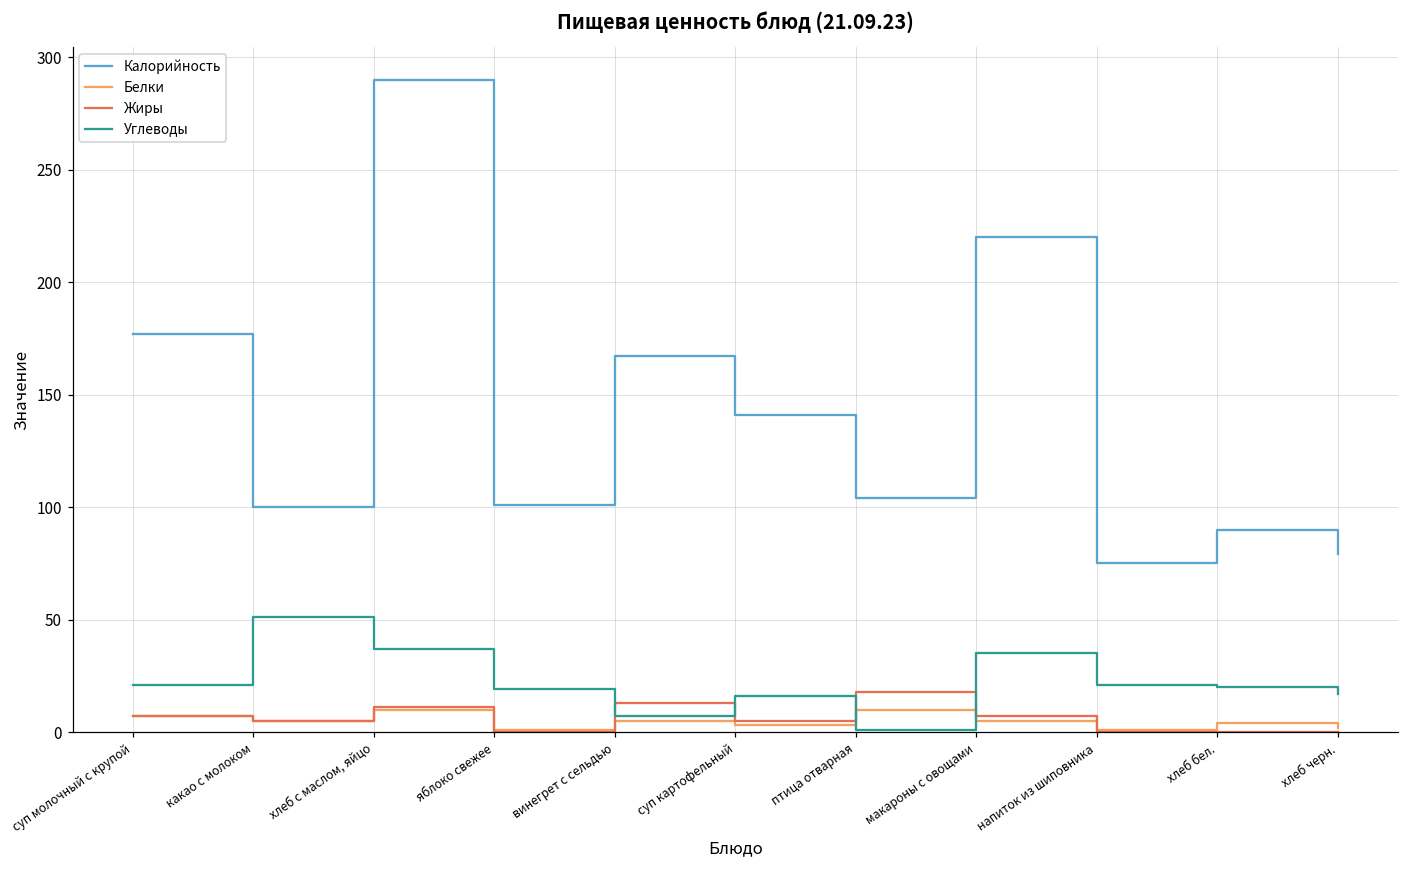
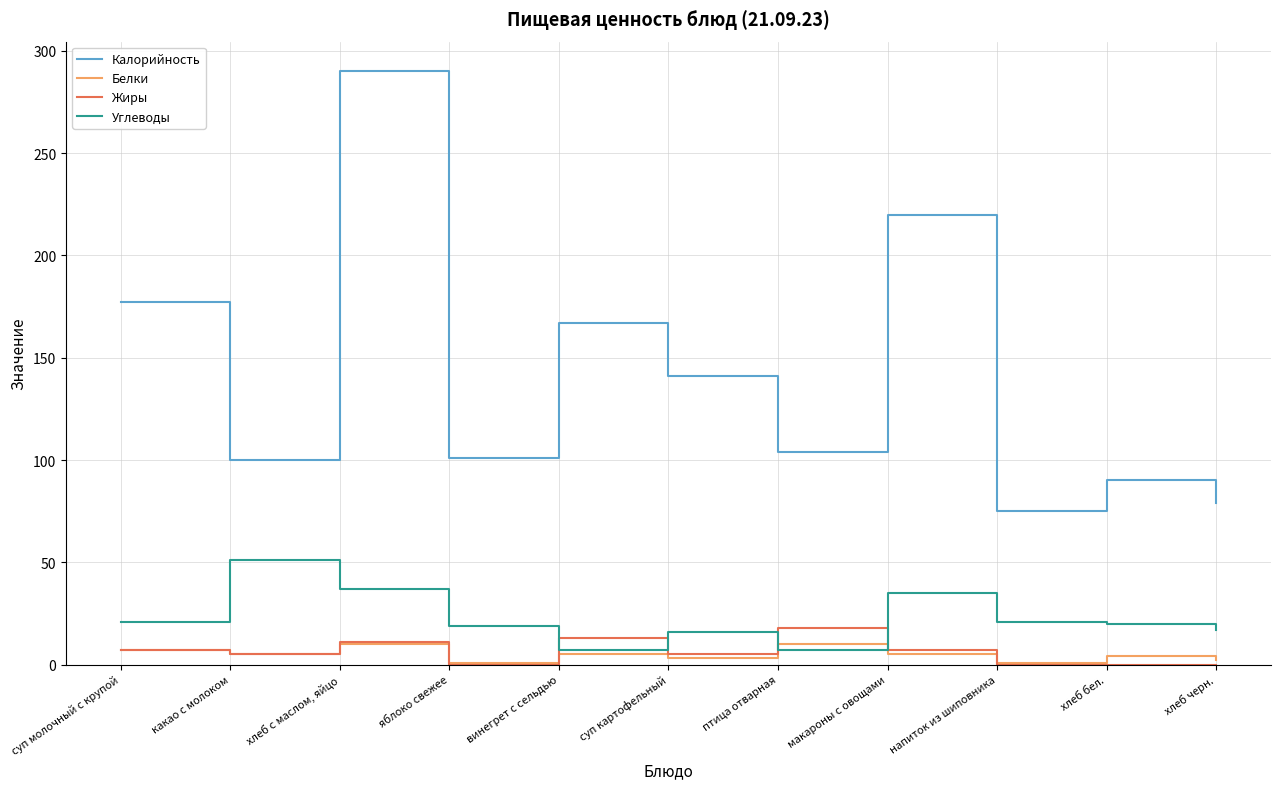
  {
    "Калорийность": {
      "суп молочный с крупой": 177,
      "какао с молоком": 100,
      "хлеб с маслом, яйцо": 290,
      "яблоко свежее": 101,
      "винегрет с сельдью": 167,
      "суп картофельный": 141,
      "птица отварная": 104,
      "макароны с овощами": 220,
      "напиток из шиповника": 75,
      "хлеб бел.": 90,
      "хлеб черн.": 79
    },
    "Углеводы": {
      "суп молочный с крупой": 21,
      "какао с молоком": 51,
      "хлеб с маслом, яйцо": 37,
      "яблоко свежее": 19,
      "винегрет с сельдью": 7,
      "суп картофельный": 16,
-     "птица отварная": 1,
+     "птица отварная": 7,
      "макароны с овощами": 35,
      "напиток из шиповника": 21,
      "хлеб бел.": 20,
      "хлеб черн.": 17
    }
  }
